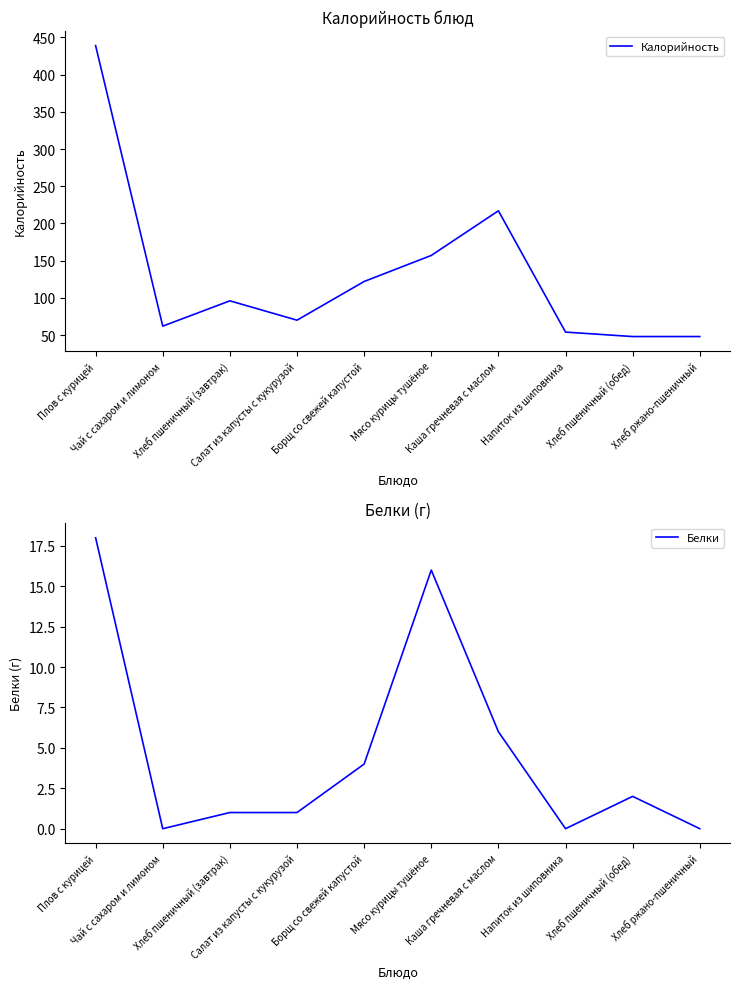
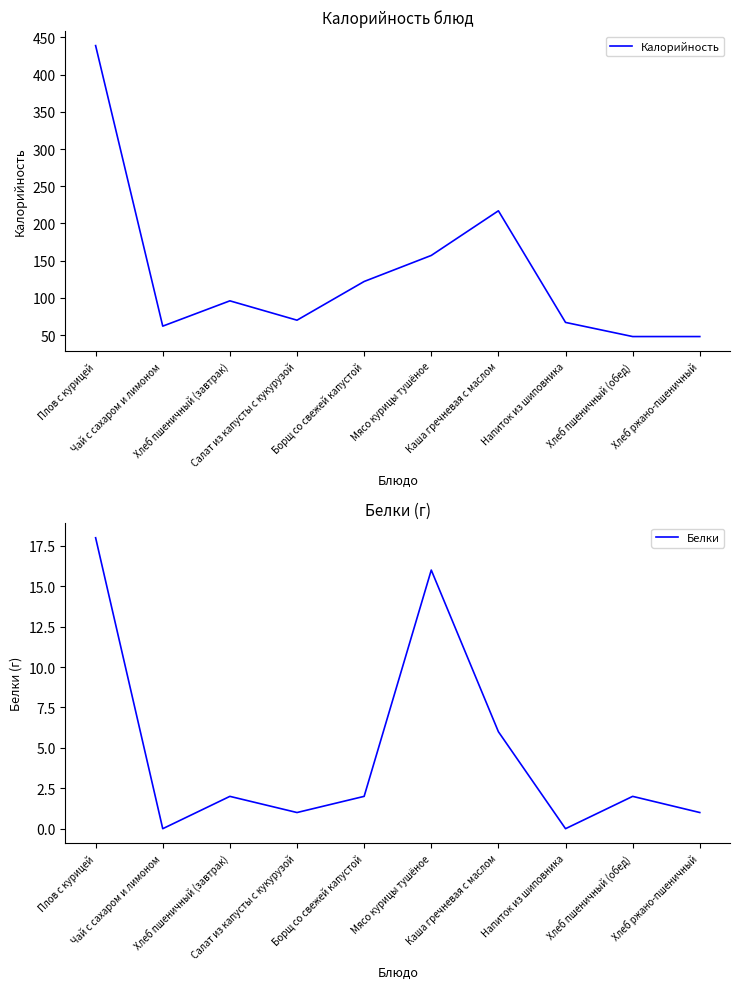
  {
    "Калорийность блюд": {
      "Плов с курицей": 440,
      "Чай с сахаром и лимоном": 60,
      "Хлеб пшеничный (завтрак)": 100,
      "Салат из капусты с кукурузой": 70,
      "Борщ со свежей капустой": 120,
      "Мясо курицы тушёное": 160,
      "Каша гречневая с маслом": 220,
-     "Напиток из шиповника": 50,
+     "Напиток из шиповника": 70,
      "Хлеб пшеничный (обед)": 50,
      "Хлеб ржано-пшеничный": 50
    },
    "Белки (г)": {
      "Плов с курицей": 18,
      "Чай с сахаром и лимоном": 0,
-     "Хлеб пшеничный (завтрак)": 1,
+     "Хлеб пшеничный (завтрак)": 2,
      "Салат из капусты с кукурузой": 1,
-     "Борщ со свежей капустой": 4,
+     "Борщ со свежей капустой": 2,
      "Мясо курицы тушёное": 16,
      "Каша гречневая с маслом": 6,
      "Напиток из шиповника": 0,
      "Хлеб пшеничный (обед)": 2,
-     "Хлеб ржано-пшеничный": 0
+     "Хлеб ржано-пшеничный": 1
    }
  }
